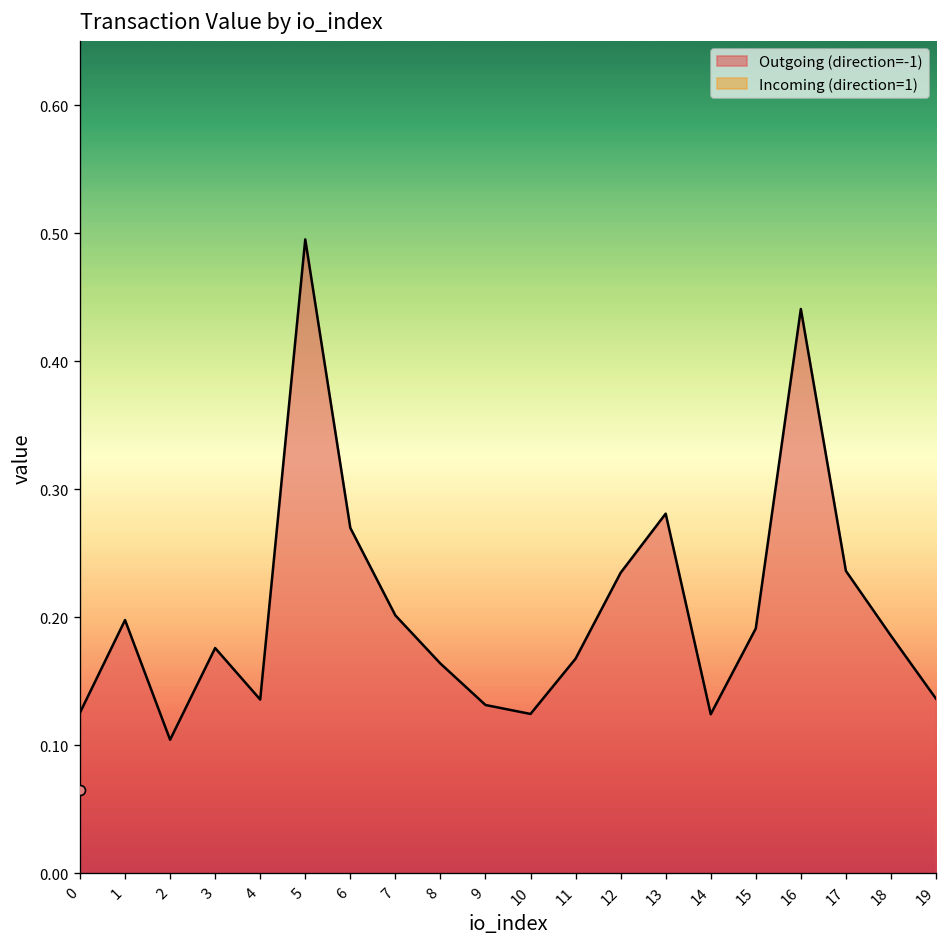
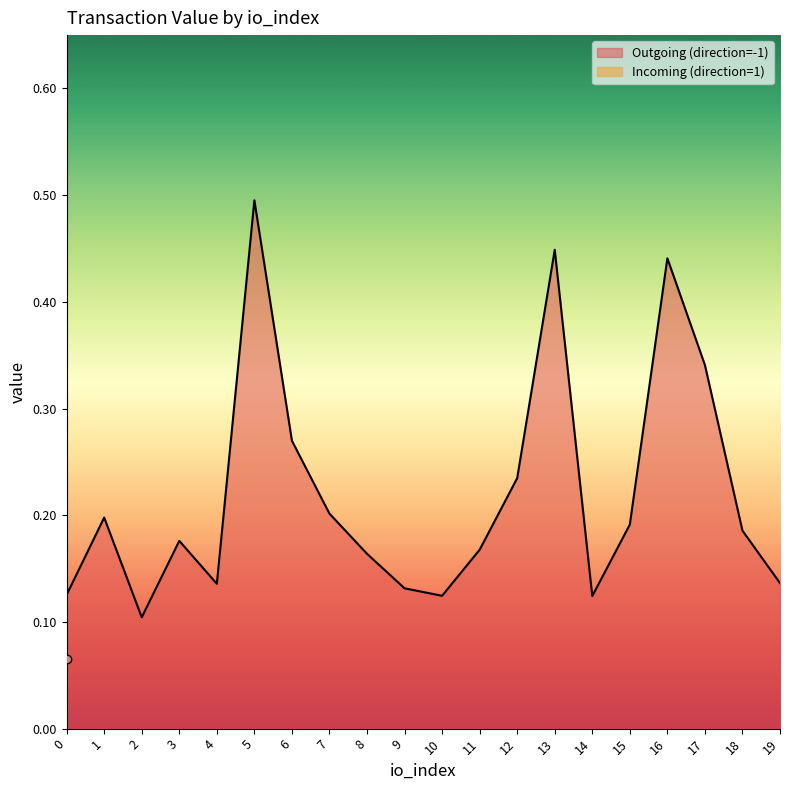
  {
    "Outgoing (direction=-1)": {
      "0": 0.125,
      "1": 0.198,
      "2": 0.104,
      "3": 0.176,
      "4": 0.136,
      "5": 0.495,
      "6": 0.270,
      "7": 0.201,
      "8": 0.164,
      "9": 0.132,
      "10": 0.124,
      "11": 0.168,
      "12": 0.235,
-     "13": 0.281,
+     "13": 0.449,
      "14": 0.124,
      "15": 0.191,
      "16": 0.441,
-     "17": 0.236,
+     "17": 0.341,
      "18": 0.186,
      "19": 0.136
    }
  }
